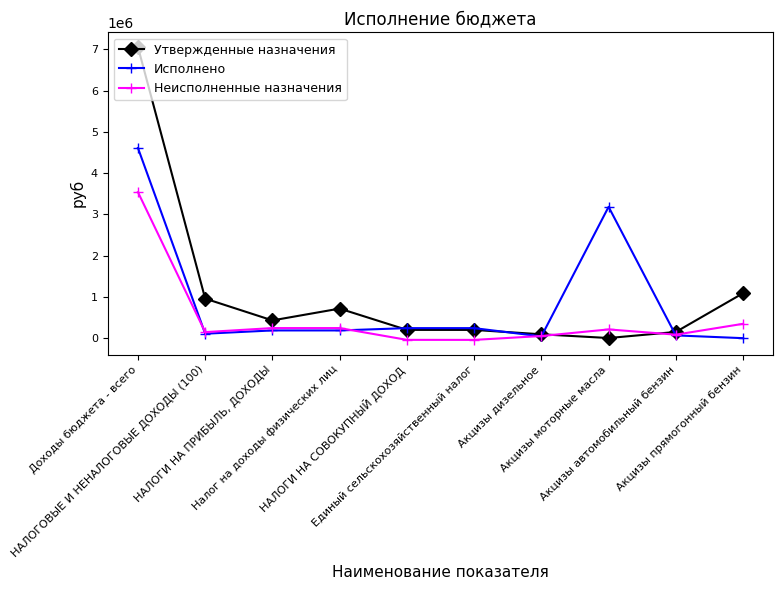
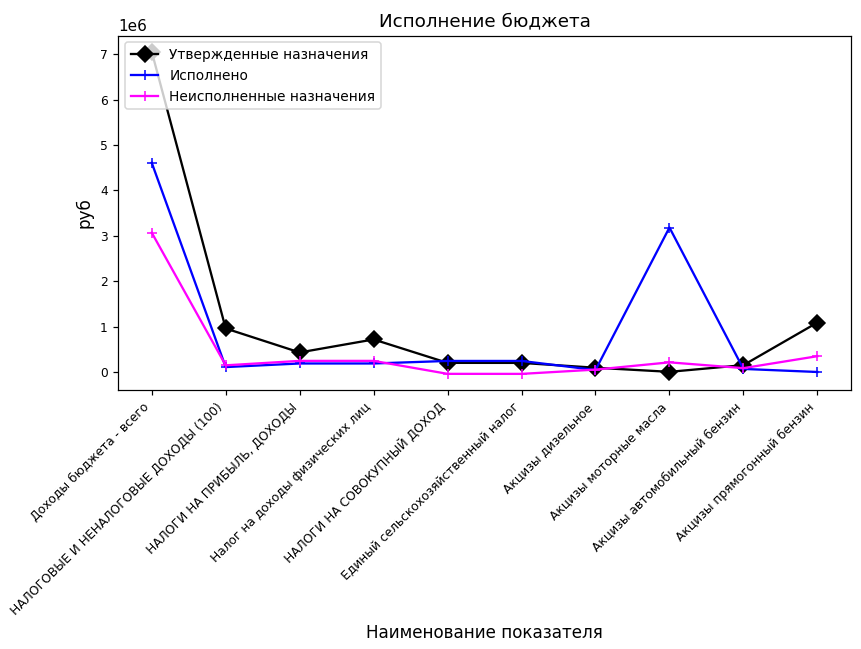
  {
    "Утвержденные назначения": {
      "НАЛОГОВЫЕ И НЕНАЛОГОВЫЕ ДОХОДЫ (100)": 1000000,
      "НАЛОГИ НА ПРИБЫЛЬ, ДОХОДЫ": 400000,
      "Налог на доходы физических лиц": 700000,
      "Акцизы моторные масла": 0,
      "Акцизы автомобильный бензин": 100000,
      "Акцизы прямогонный бензин": 1100000
    },
    "Исполнено": {
      "Доходы бюджета - всего": 4600000,
      "Акцизы моторные масла": 3200000,
      "Акцизы прямогонный бензин": 0
    },
    "Неисполненные назначения": {
-     "Доходы бюджета - всего": 3500000,
+     "Доходы бюджета - всего": 3100000,
      "НАЛОГИ НА СОВОКУПНЫЙ ДОХОД": 0,
      "Единый сельскохозяйственный налог": 0,
      "Акцизы моторные масла": 200000,
      "Акцизы прямогонный бензин": 300000
    }
  }
